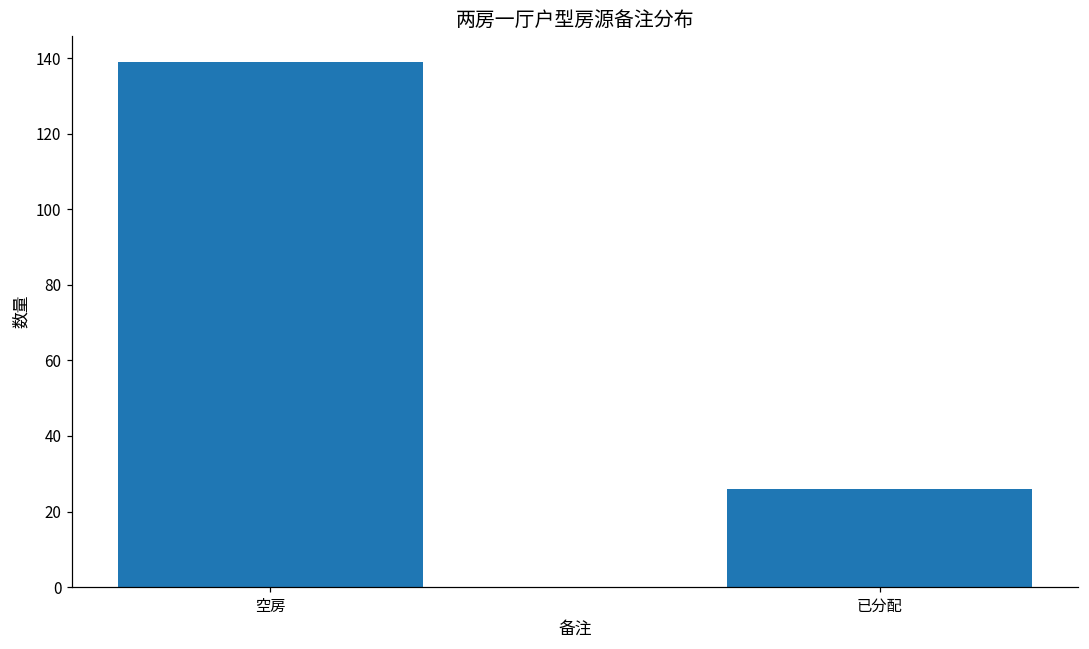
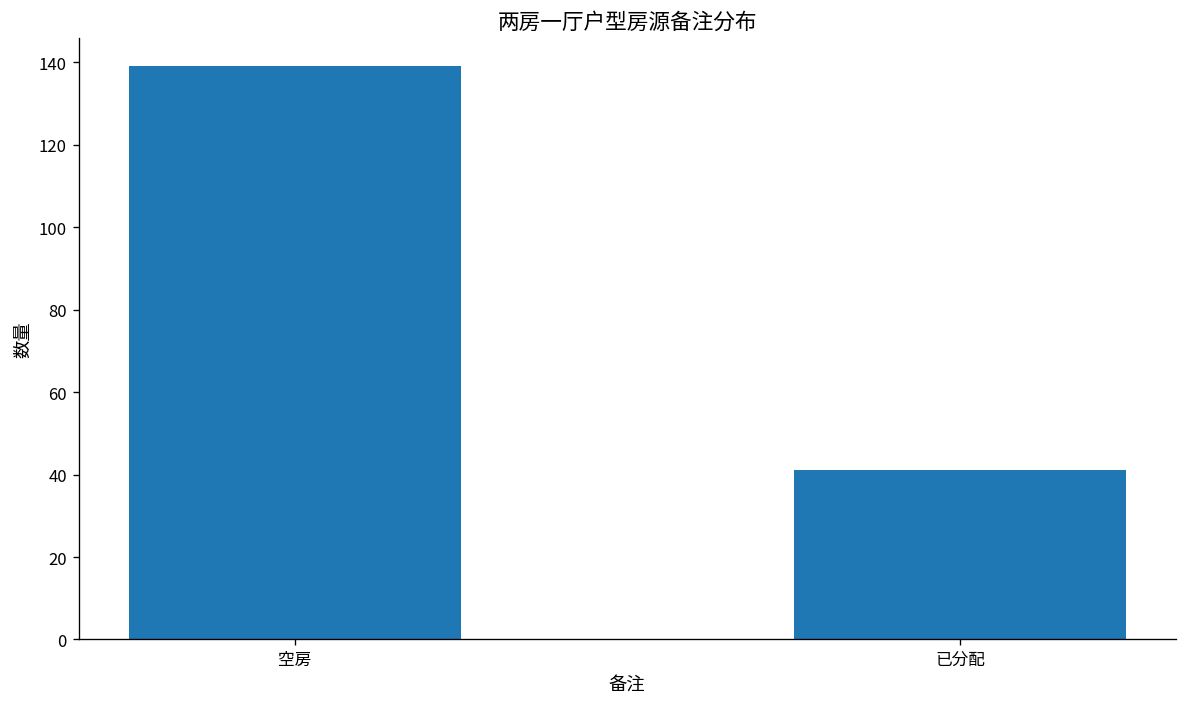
  {
    "空房": 139,
-   "已分配": 26
+   "已分配": 41
  }
